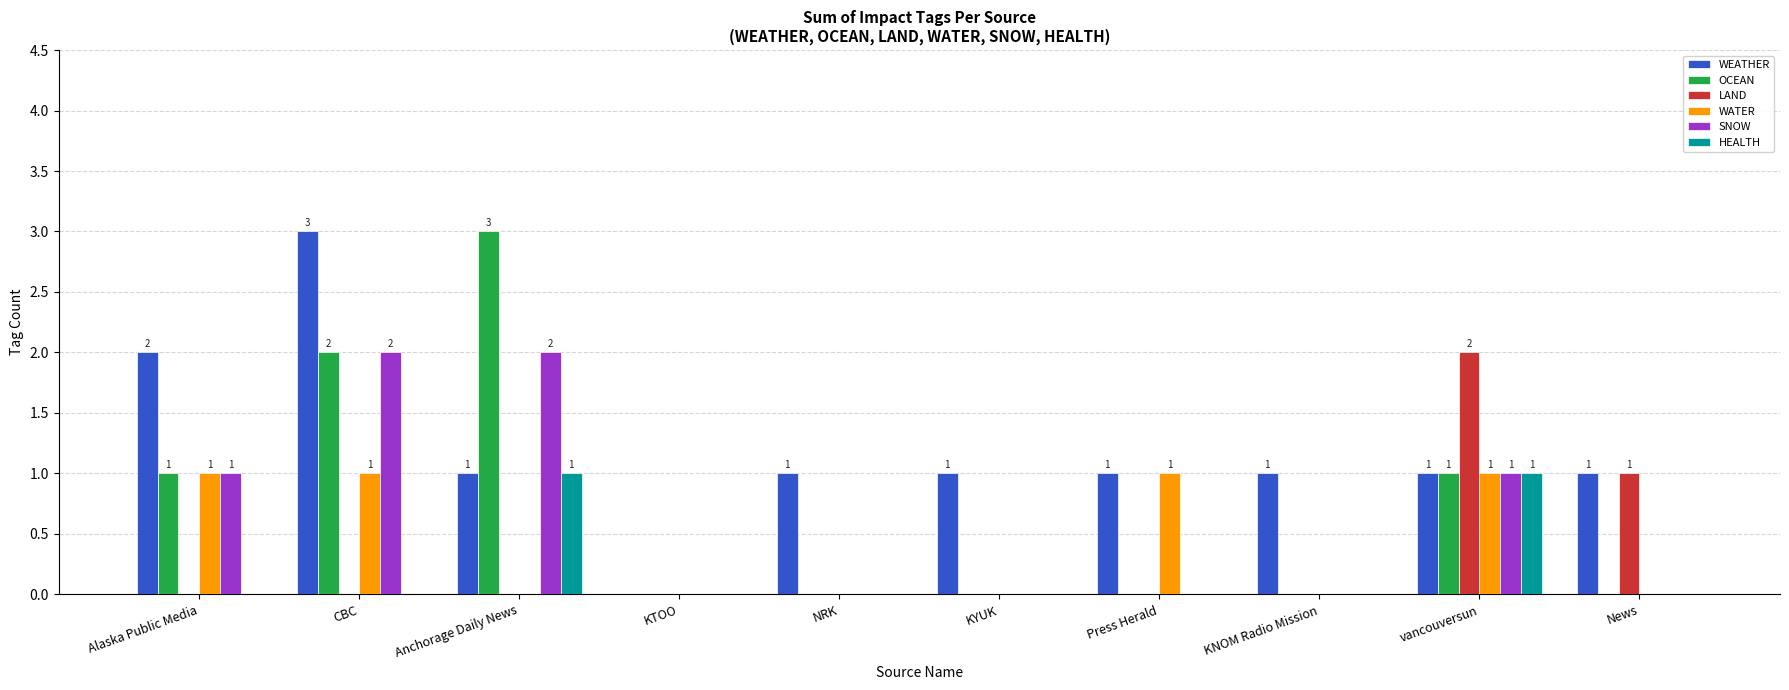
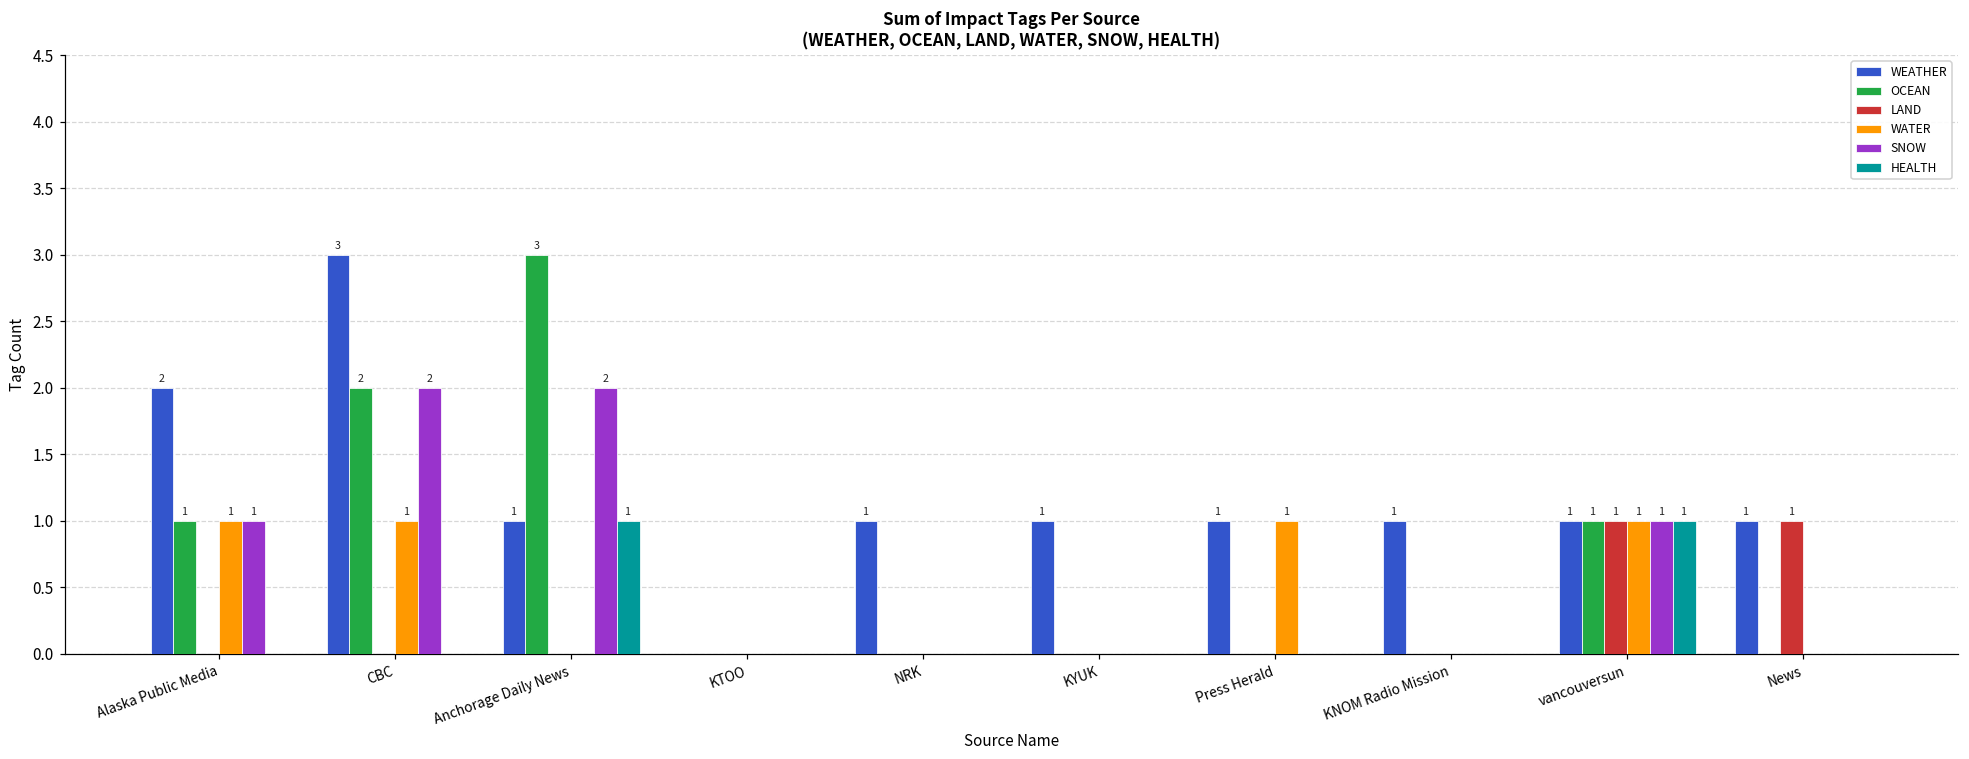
  {
    "WEATHER": {
      "Alaska Public Media": 2,
      "CBC": 3,
      "Anchorage Daily News": 1,
      "NRK": 1,
      "KYUK": 1,
      "Press Herald": 1,
      "KNOM Radio Mission": 1,
      "vancouversun": 1,
      "News": 1
    },
    "OCEAN": {
      "Alaska Public Media": 1,
      "CBC": 2,
      "Anchorage Daily News": 3,
      "vancouversun": 1
    },
    "LAND": {
-     "vancouversun": 2,
+     "vancouversun": 1,
      "News": 1
    },
    "WATER": {
      "Alaska Public Media": 1,
      "CBC": 1,
      "Press Herald": 1,
      "vancouversun": 1
    },
    "SNOW": {
      "Alaska Public Media": 1,
      "CBC": 2,
      "Anchorage Daily News": 2,
      "vancouversun": 1
    },
    "HEALTH": {
      "Anchorage Daily News": 1,
      "vancouversun": 1
    }
  }
